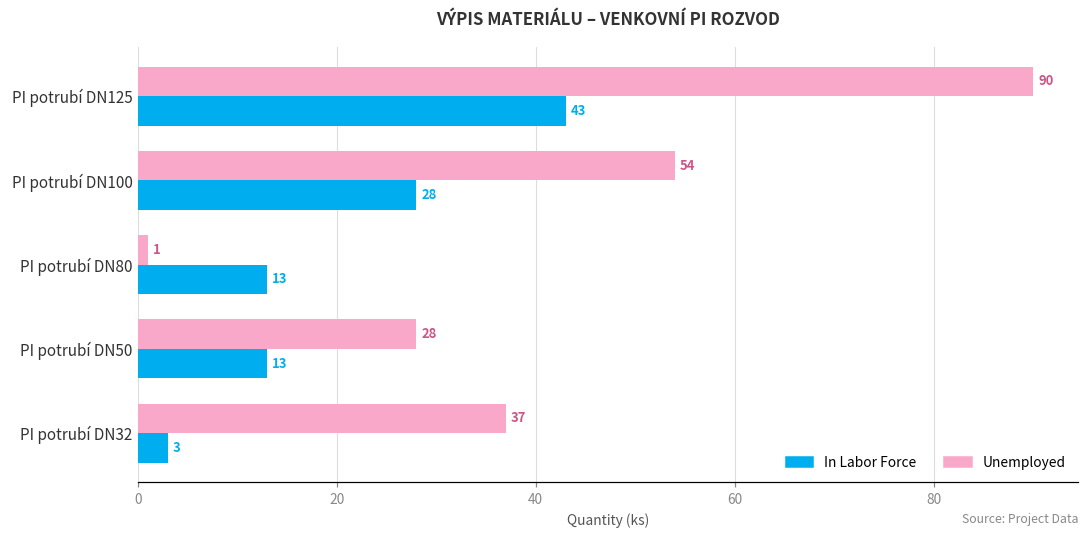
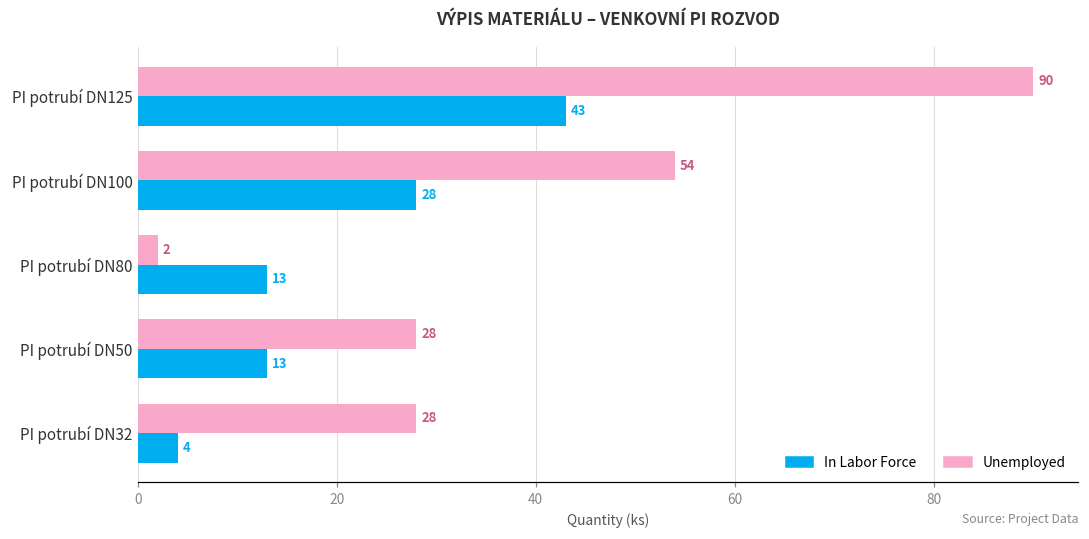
  {
    "In Labor Force": {
      "PI potrubí DN125": 43,
      "PI potrubí DN100": 28,
      "PI potrubí DN80": 13,
      "PI potrubí DN50": 13,
-     "PI potrubí DN32": 3
+     "PI potrubí DN32": 4
    },
    "Unemployed": {
      "PI potrubí DN125": 90,
      "PI potrubí DN100": 54,
-     "PI potrubí DN80": 1,
+     "PI potrubí DN80": 2,
      "PI potrubí DN50": 28,
-     "PI potrubí DN32": 37
+     "PI potrubí DN32": 28
    }
  }
